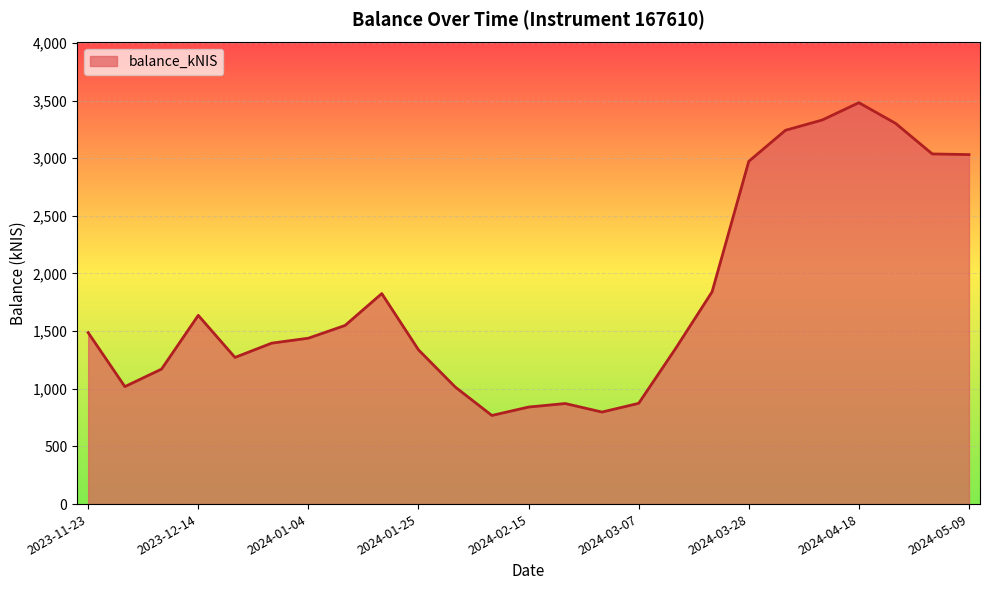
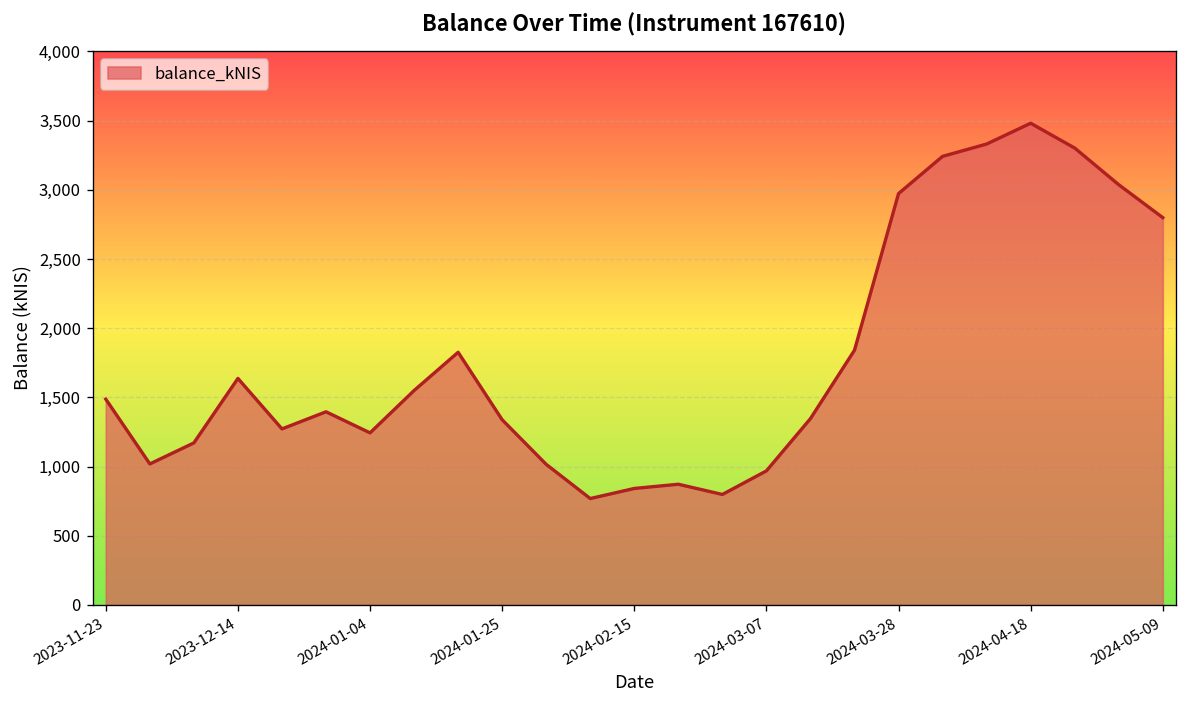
  {
    "2023-11-23": "1,490",
    "2023-12-14": "1,640",
-   "2024-01-04": "1,440",
+   "2024-01-04": "1,240",
    "2024-01-25": "1,340",
    "2024-02-15": "840",
-   "2024-03-07": "870",
+   "2024-03-07": "970",
    "2024-03-28": "2,970",
    "2024-04-18": "3,480",
-   "2024-05-09": "3,030"
+   "2024-05-09": "2,800"
  }
